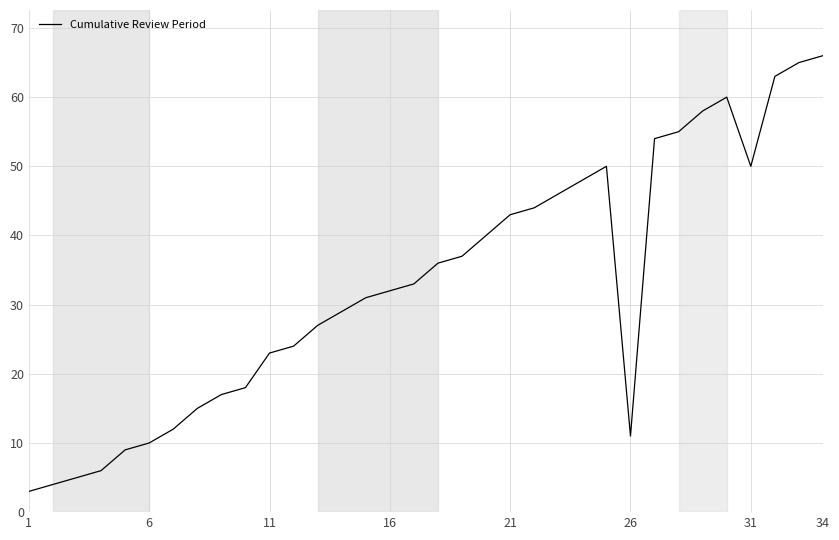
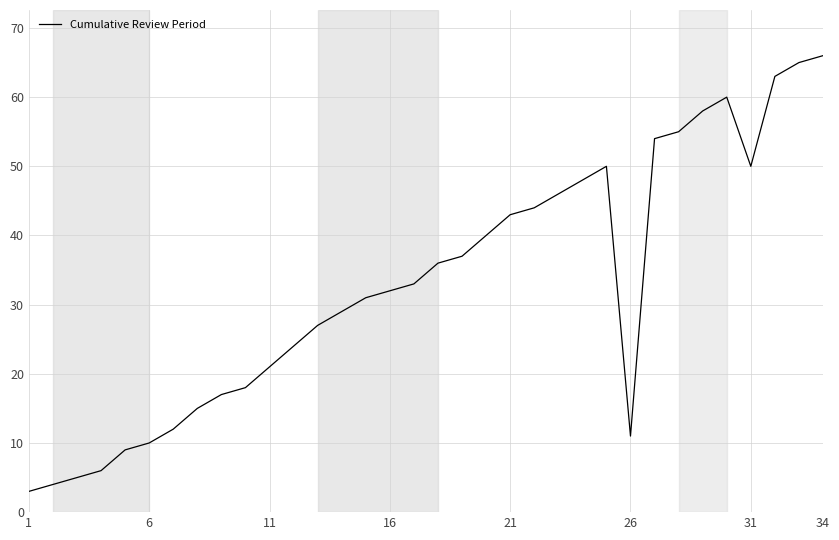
  {
    "1": 3,
    "6": 10,
-   "11": 23,
+   "11": 21,
    "16": 32,
    "21": 43,
    "26": 11,
    "31": 50,
    "34": 66
  }
